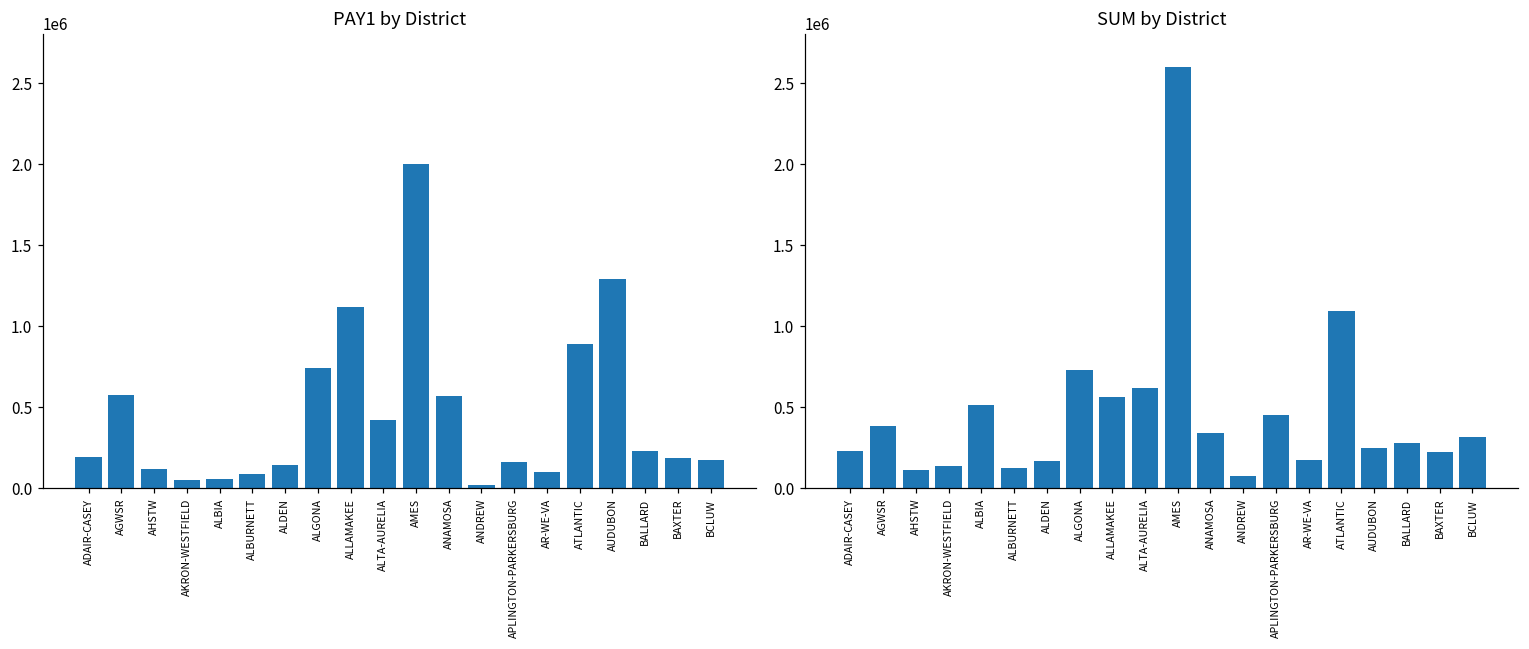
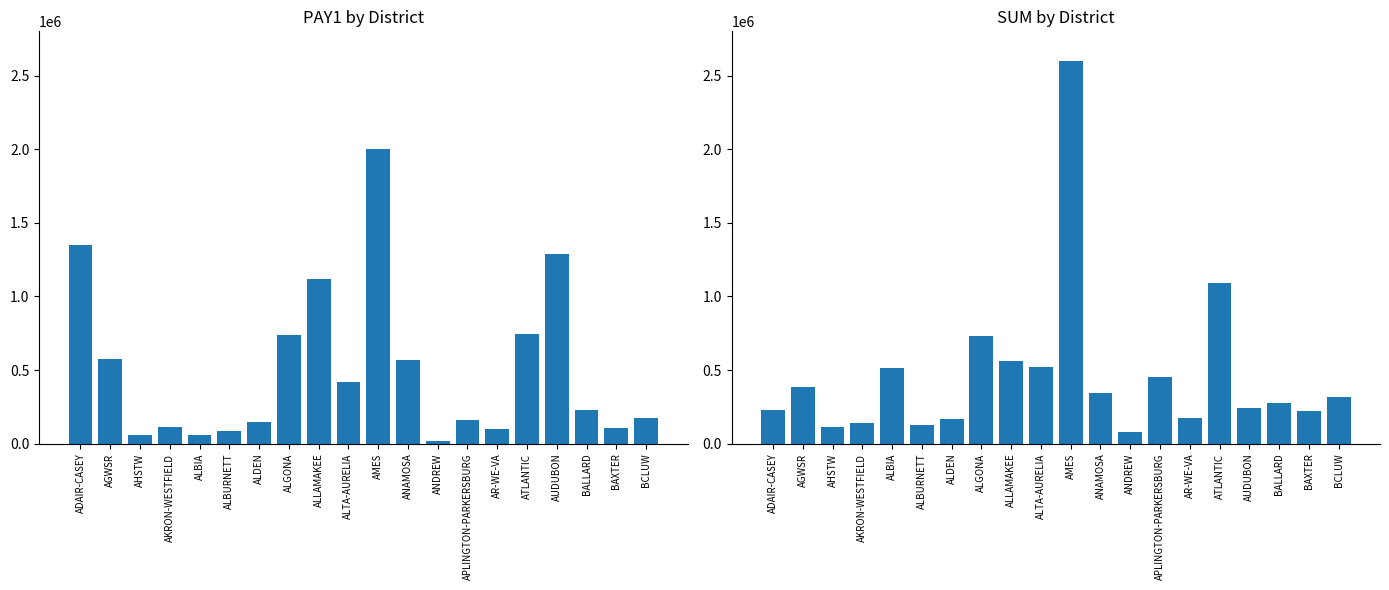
  {
    "PAY1 by District": {
-     "ADAIR-CASEY": 190000,
+     "ADAIR-CASEY": 1350000,
      "AGWSR": 580000,
-     "AHSTW": 120000,
-     "AKRON-WESTFIELD": 50000,
+     "AHSTW": 60000,
+     "AKRON-WESTFIELD": 120000,
      "ALBIA": 60000,
      "ALBURNETT": 90000,
      "ALDEN": 150000,
      "ALGONA": 740000,
      "ALLAMAKEE": 1120000,
      "ALTA-AURELIA": 420000,
      "AMES": 2000000,
      "ANAMOSA": 570000,
      "ANDREW": 20000,
      "APLINGTON-PARKERSBURG": 160000,
      "AR-WE-VA": 100000,
-     "ATLANTIC": 890000,
+     "ATLANTIC": 750000,
      "AUDUBON": 1290000,
      "BALLARD": 230000,
-     "BAXTER": 190000,
+     "BAXTER": 110000,
      "BCLUW": 180000
    },
    "SUM by District": {
      "ADAIR-CASEY": 230000,
      "AGWSR": 380000,
      "AHSTW": 110000,
      "AKRON-WESTFIELD": 140000,
      "ALBIA": 520000,
      "ALBURNETT": 120000,
      "ALDEN": 170000,
      "ALGONA": 730000,
      "ALLAMAKEE": 560000,
-     "ALTA-AURELIA": 620000,
+     "ALTA-AURELIA": 520000,
      "AMES": 2600000,
      "ANAMOSA": 340000,
      "ANDREW": 80000,
      "APLINGTON-PARKERSBURG": 450000,
      "AR-WE-VA": 170000,
      "ATLANTIC": 1090000,
      "AUDUBON": 250000,
      "BALLARD": 280000,
      "BAXTER": 220000,
      "BCLUW": 320000
    }
  }
